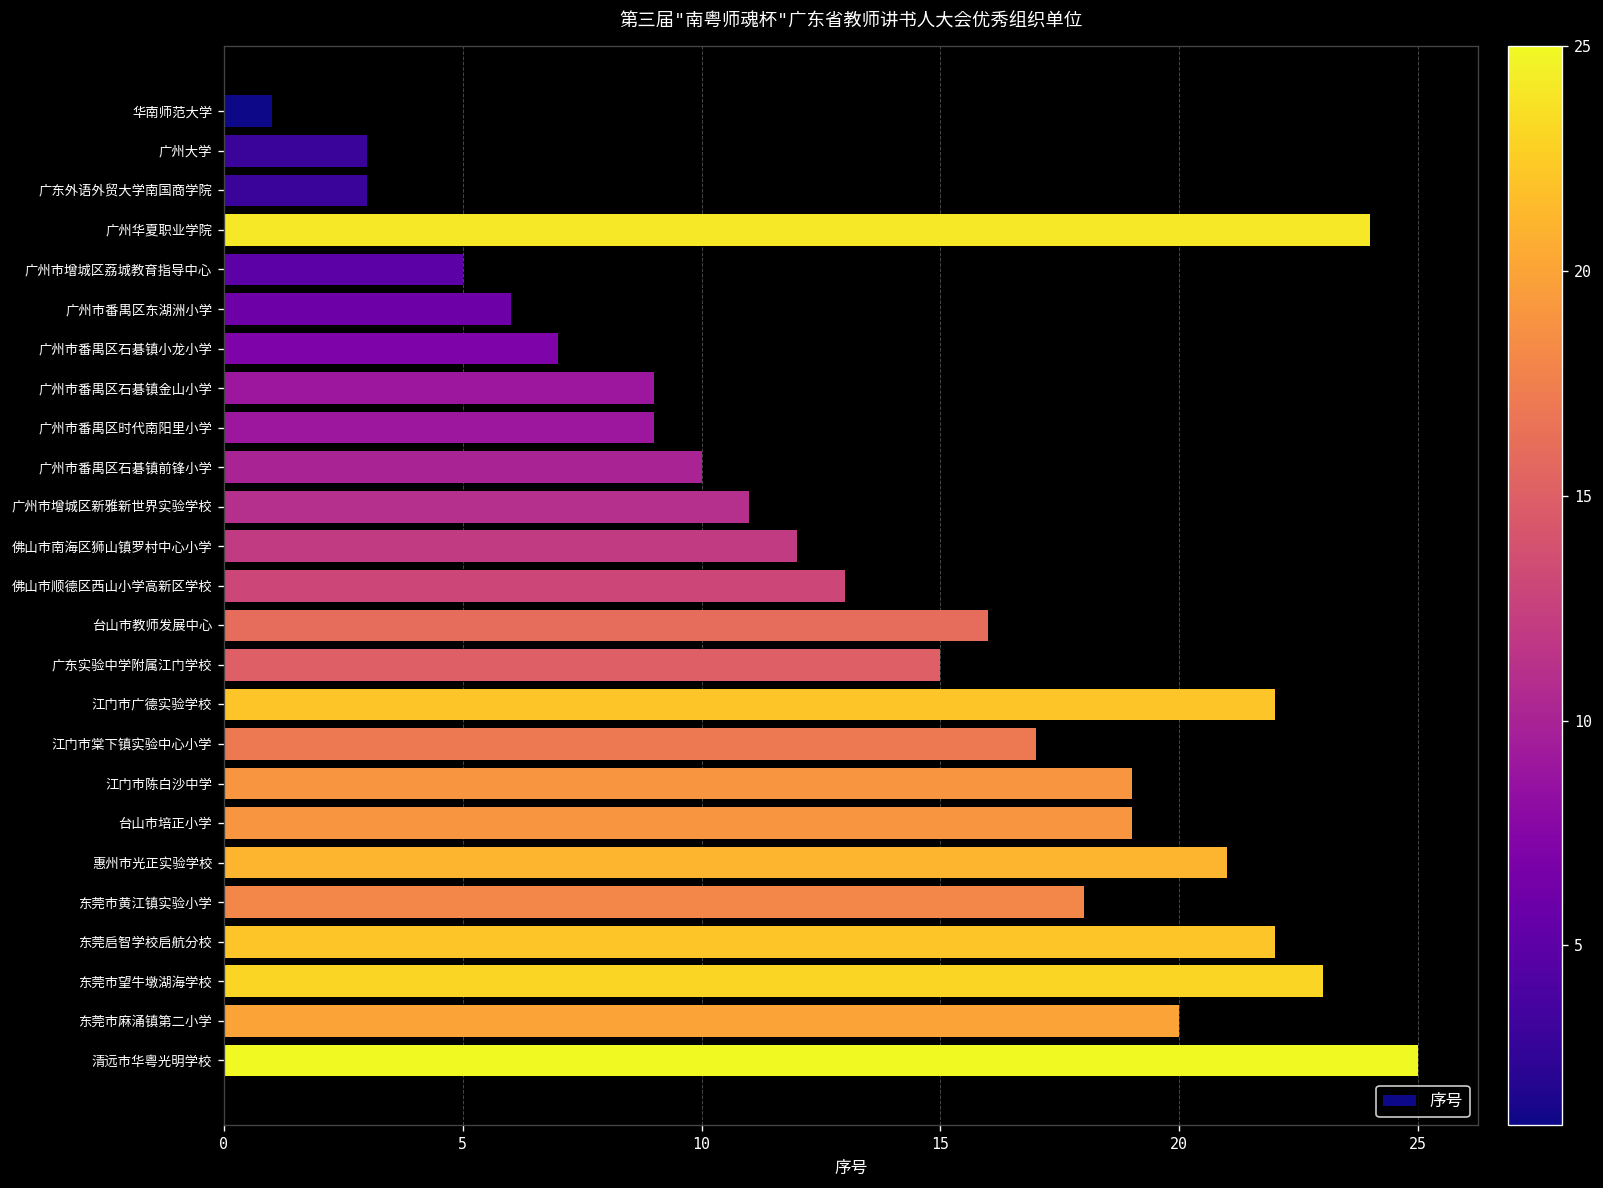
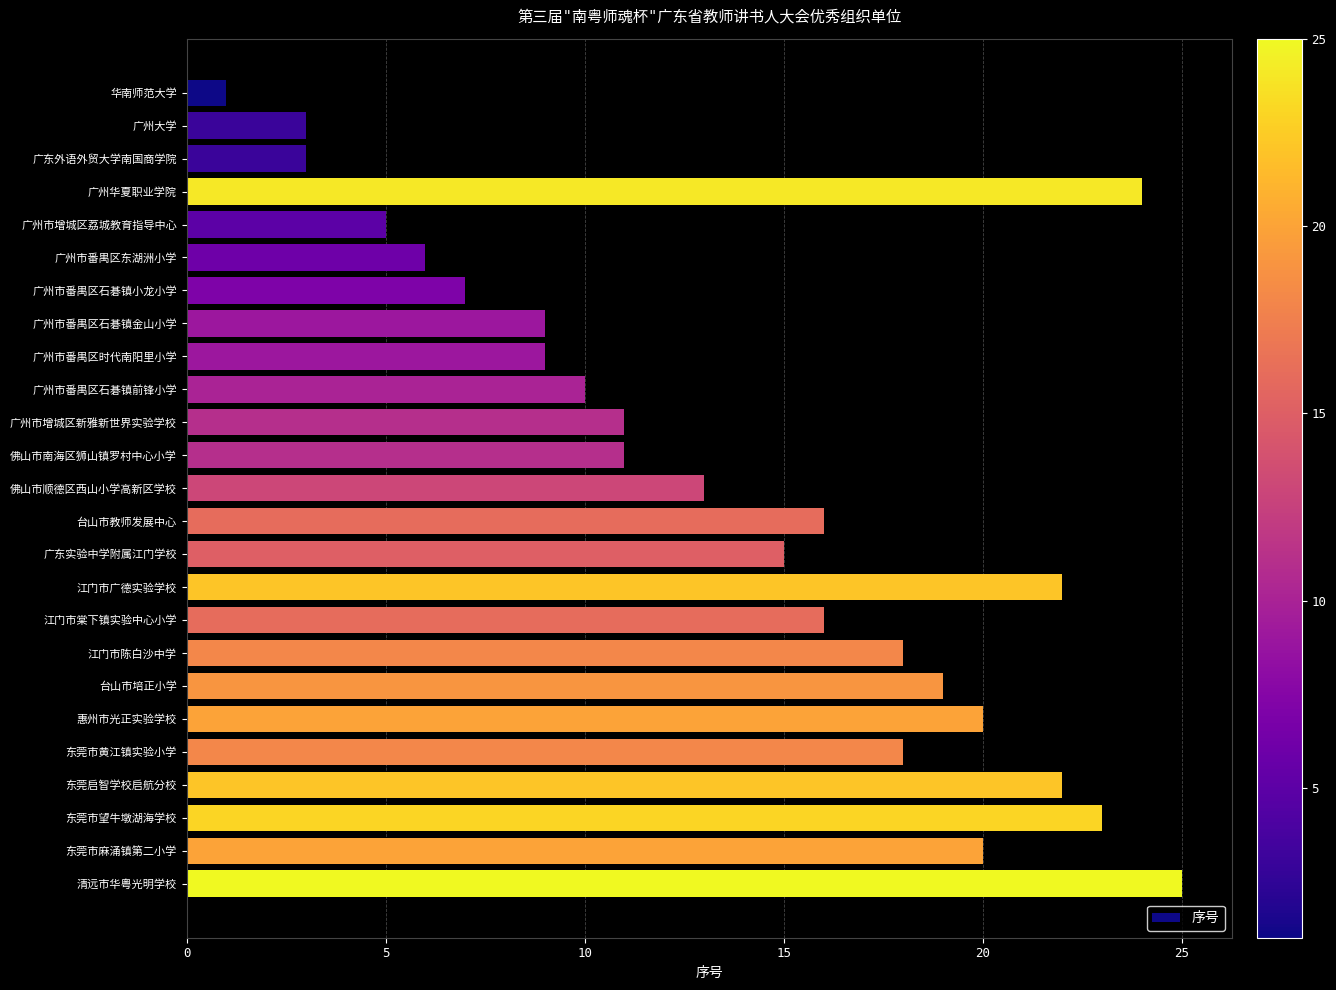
  {
    "华南师范大学": 1,
    "广州大学": 3,
    "广东外语外贸大学南国商学院": 3,
    "广州华夏职业学院": 24,
    "广州市增城区荔城教育指导中心": 5,
    "广州市番禺区东湖洲小学": 6,
    "广州市番禺区石碁镇小龙小学": 7,
    "广州市番禺区石碁镇金山小学": 9,
    "广州市番禺区时代南阳里小学": 9,
    "广州市番禺区石碁镇前锋小学": 10,
    "广州市增城区新雅新世界实验学校": 11,
-   "佛山市南海区狮山镇罗村中心小学": 12,
+   "佛山市南海区狮山镇罗村中心小学": 11,
    "佛山市顺德区西山小学高新区学校": 13,
    "台山市教师发展中心": 16,
    "广东实验中学附属江门学校": 15,
    "江门市广德实验学校": 22,
-   "江门市棠下镇实验中心小学": 17,
-   "江门市陈白沙中学": 19,
+   "江门市棠下镇实验中心小学": 16,
+   "江门市陈白沙中学": 18,
    "台山市培正小学": 19,
-   "惠州市光正实验学校": 21,
+   "惠州市光正实验学校": 20,
    "东莞市黄江镇实验小学": 18,
    "东莞启智学校启航分校": 22,
    "东莞市望牛墩湖海学校": 23,
    "东莞市麻涌镇第二小学": 20,
    "清远市华粤光明学校": 25
  }
